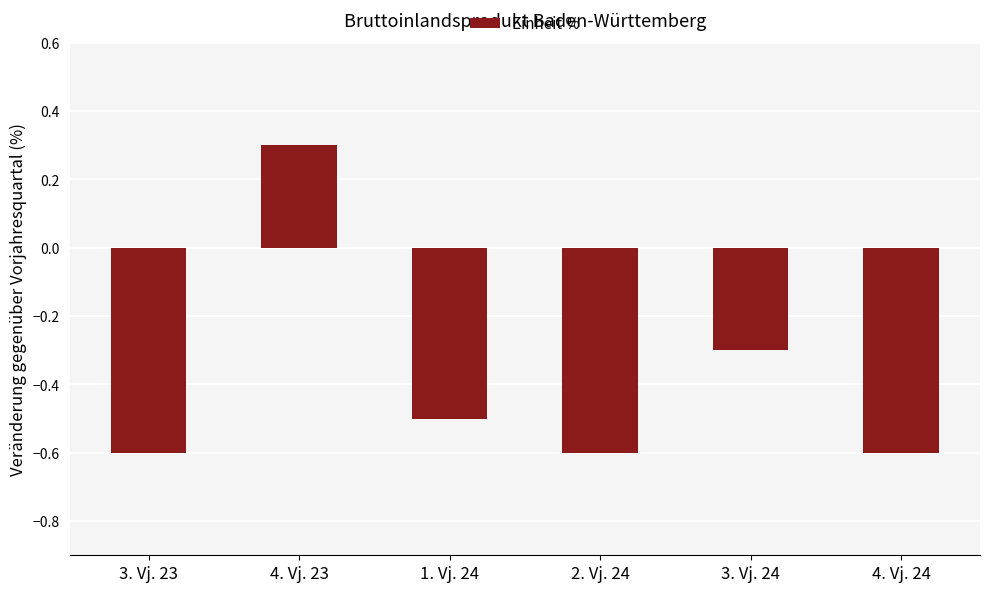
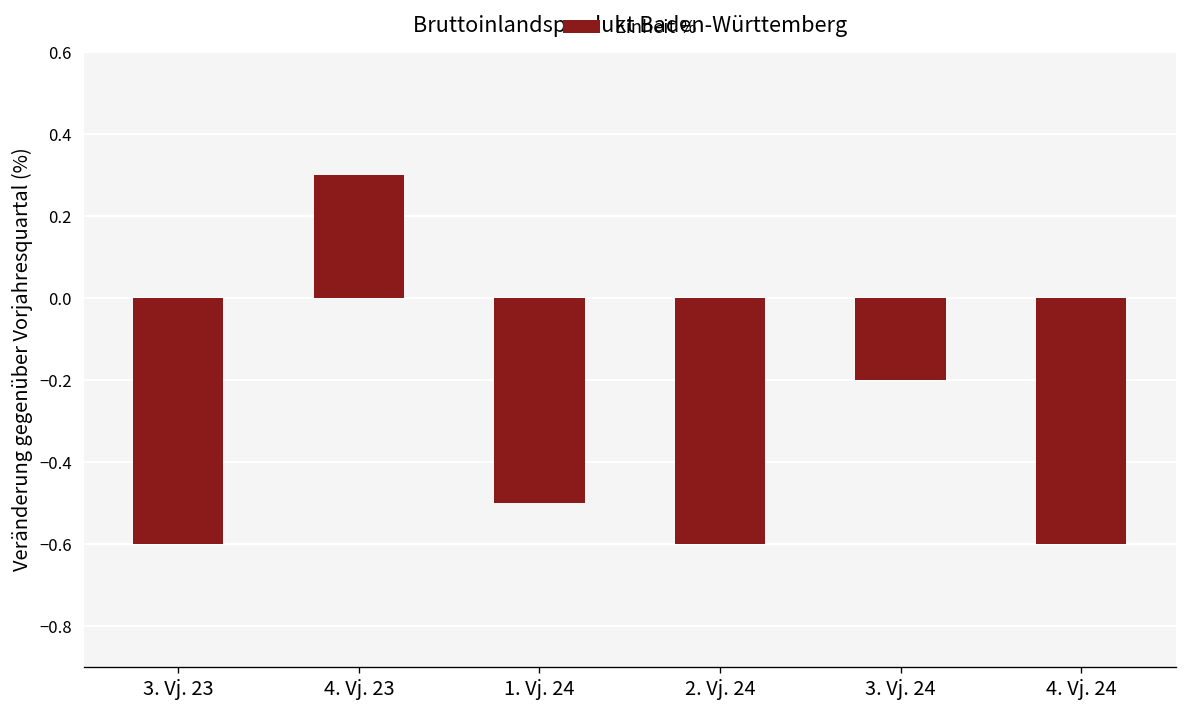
  {
    "3. Vj. 23": -0.6,
    "4. Vj. 23": 0.3,
    "1. Vj. 24": -0.5,
    "2. Vj. 24": -0.6,
-   "3. Vj. 24": -0.3,
+   "3. Vj. 24": -0.2,
    "4. Vj. 24": -0.6
  }
